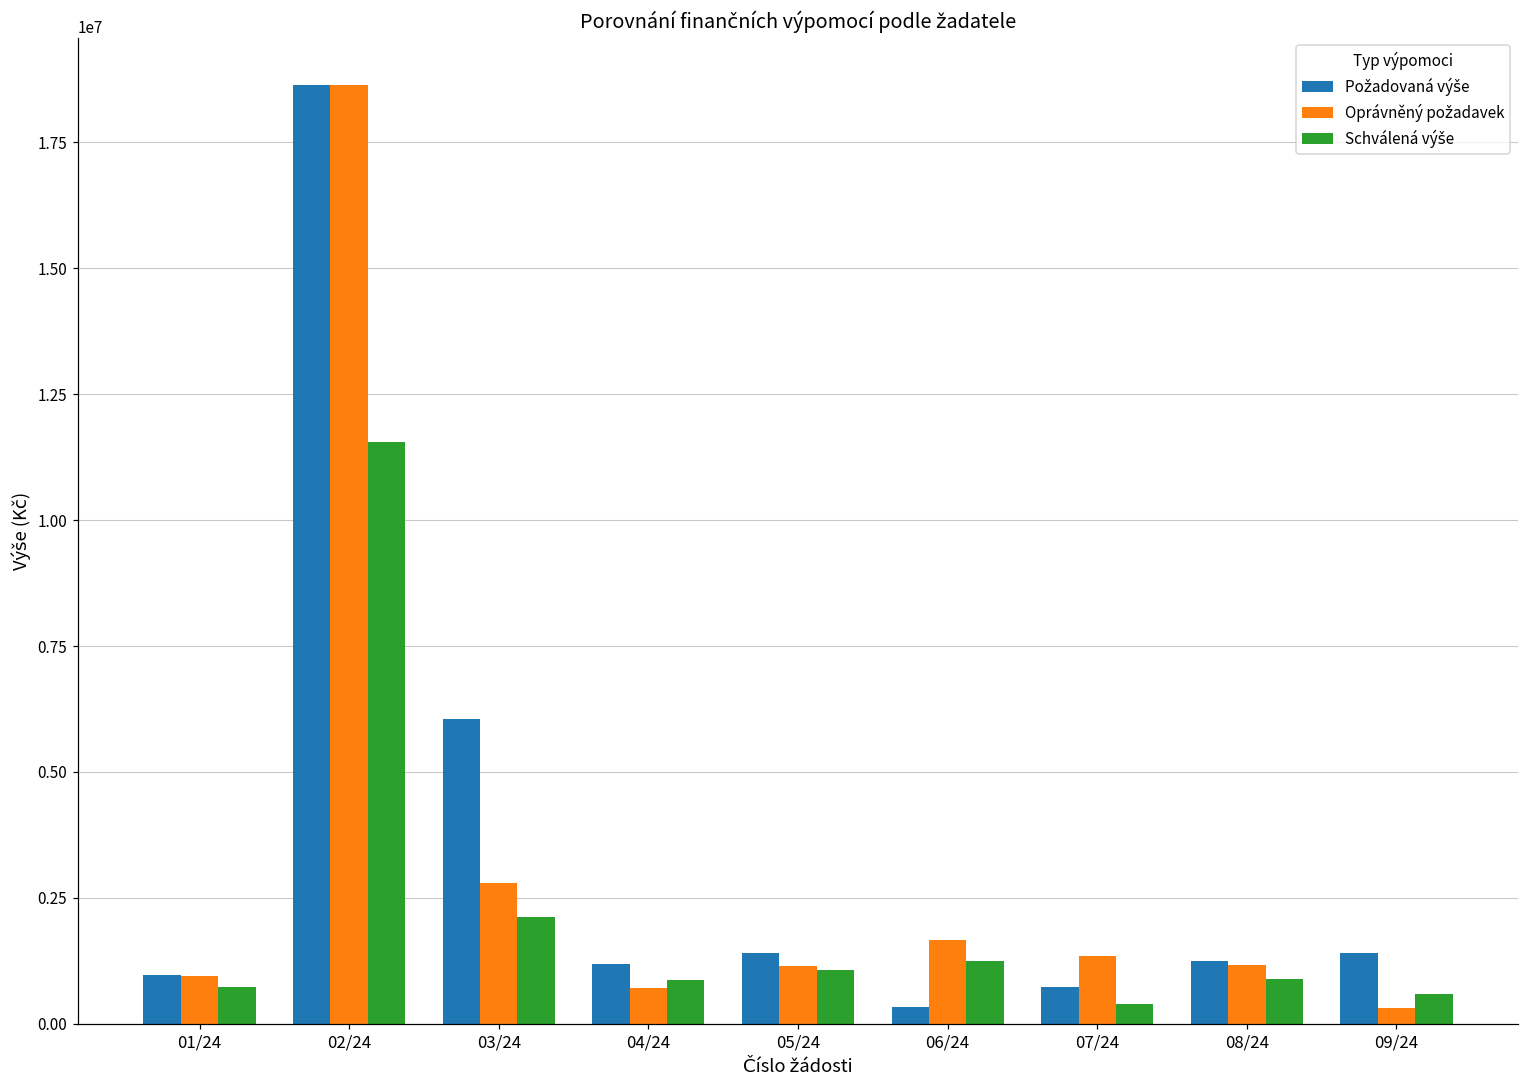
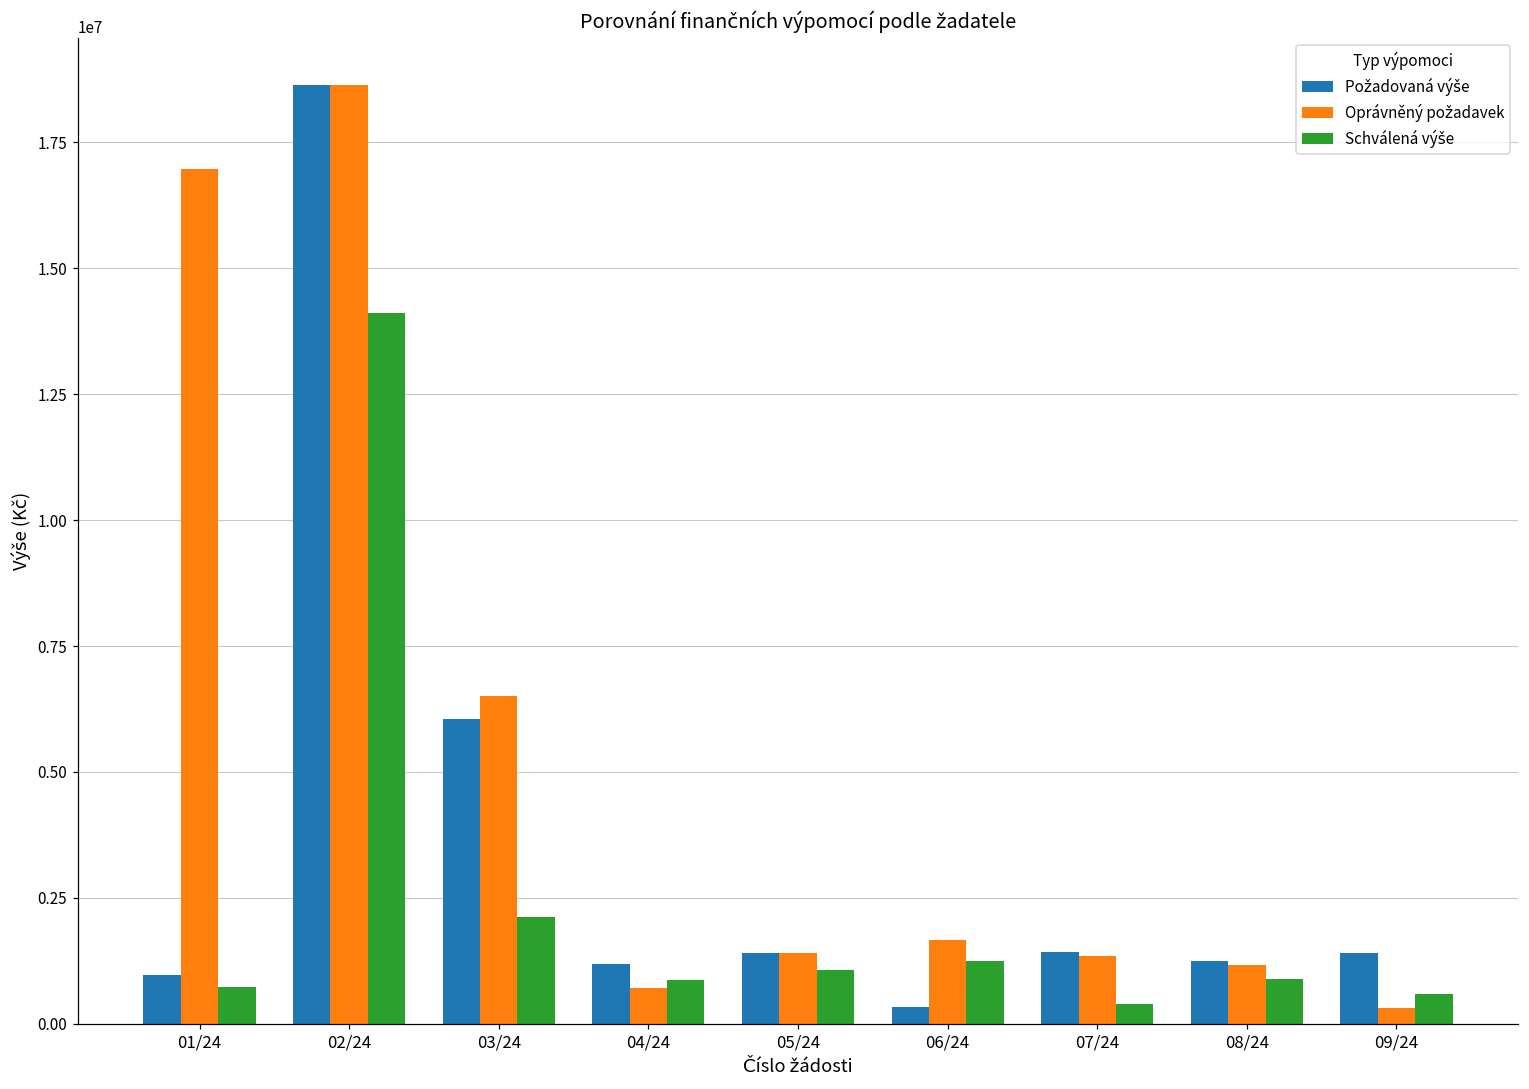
  {
    "Požadovaná výše": {
      "01/24": 1000000,
      "02/24": 18600000,
      "03/24": 6000000,
      "04/24": 1200000,
      "05/24": 1400000,
      "06/24": 300000,
-     "07/24": 700000,
+     "07/24": 1400000,
      "08/24": 1300000,
      "09/24": 1400000
    },
    "Oprávněný požadavek": {
-     "01/24": 1000000,
+     "01/24": 17000000,
      "02/24": 18600000,
-     "03/24": 2800000,
+     "03/24": 6500000,
      "04/24": 700000,
-     "05/24": 1100000,
+     "05/24": 1400000,
      "06/24": 1700000,
      "07/24": 1300000,
      "08/24": 1200000,
      "09/24": 300000
    },
    "Schválená výše": {
      "01/24": 700000,
-     "02/24": 11500000,
+     "02/24": 14100000,
      "03/24": 2100000,
      "04/24": 900000,
      "05/24": 1100000,
      "06/24": 1300000,
      "07/24": 400000,
      "08/24": 900000,
      "09/24": 600000
    }
  }
